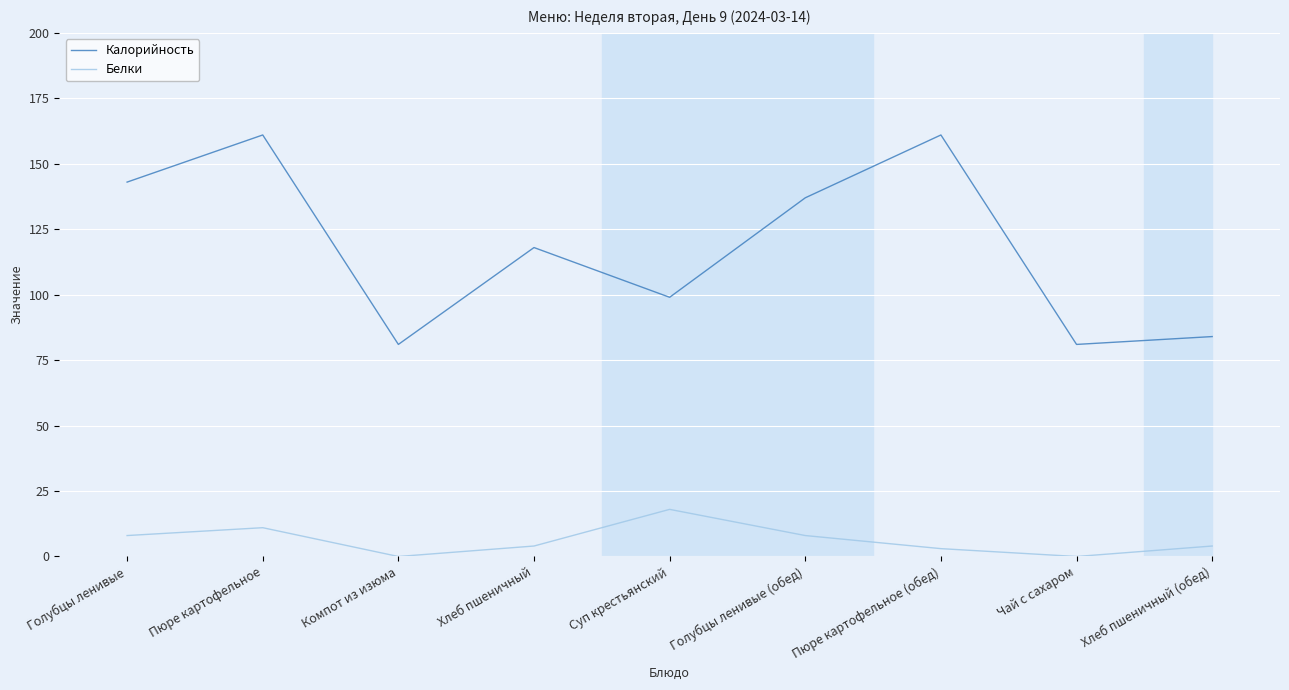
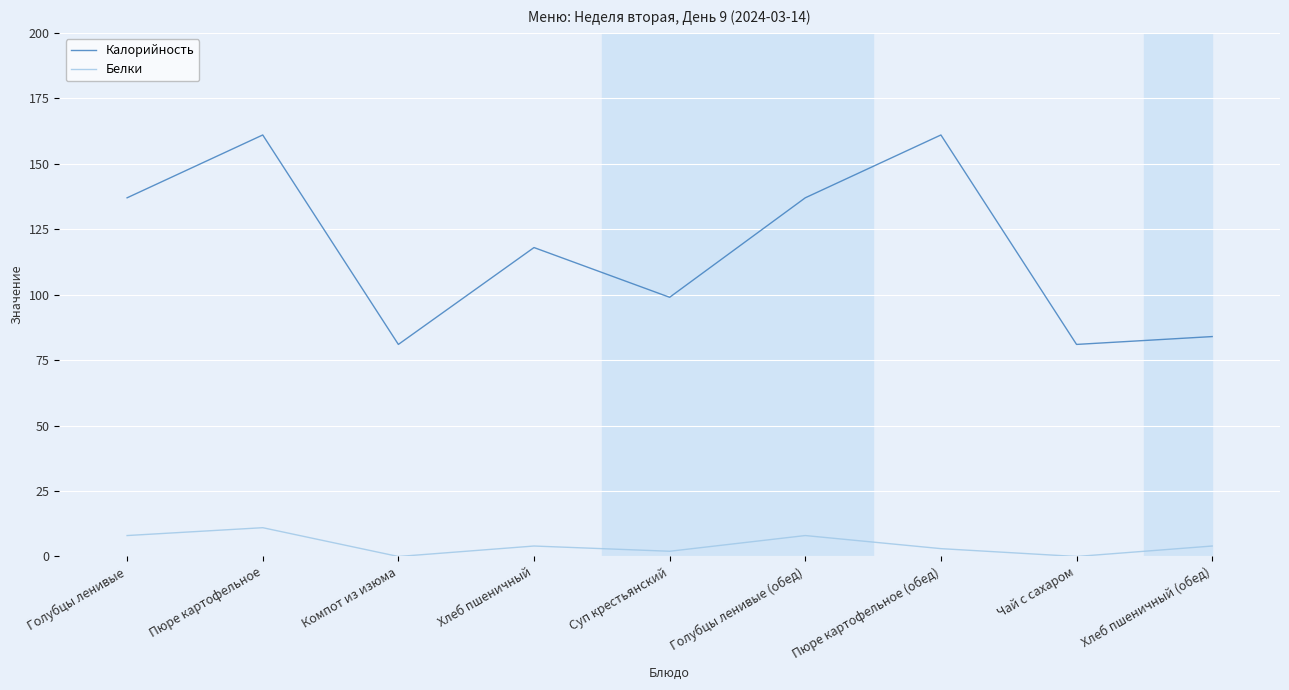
  {
    "Калорийность": {
-     "Голубцы ленивые": 143,
+     "Голубцы ленивые": 137,
      "Пюре картофельное": 161,
      "Компот из изюма": 81,
      "Хлеб пшеничный": 118,
      "Суп крестьянский": 99,
      "Голубцы ленивые (обед)": 137,
      "Пюре картофельное (обед)": 161,
      "Чай с сахаром": 81,
      "Хлеб пшеничный (обед)": 84
    },
    "Белки": {
      "Голубцы ленивые": 8,
      "Пюре картофельное": 11,
      "Компот из изюма": 0,
      "Хлеб пшеничный": 4,
-     "Суп крестьянский": 18,
+     "Суп крестьянский": 2,
      "Голубцы ленивые (обед)": 8,
      "Пюре картофельное (обед)": 3,
      "Чай с сахаром": 0,
      "Хлеб пшеничный (обед)": 4
    }
  }
